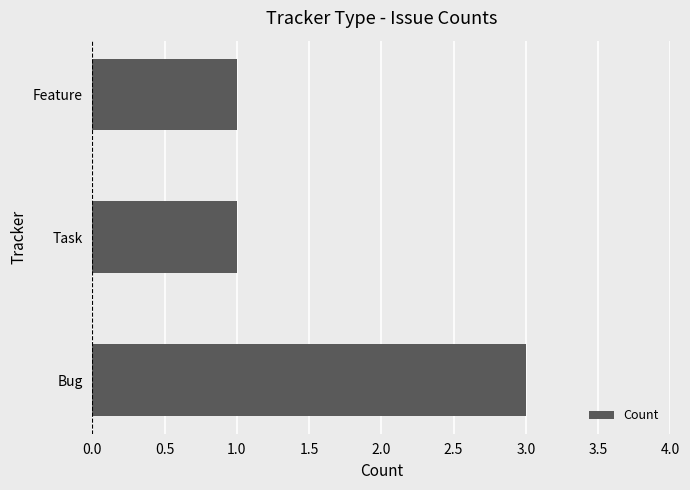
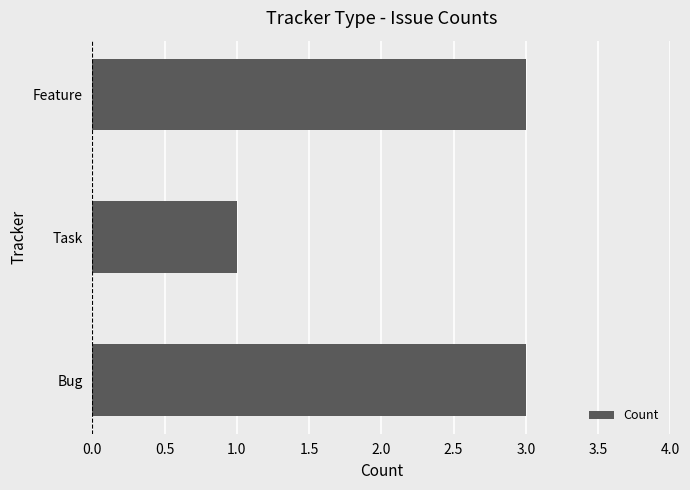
  {
-   "Feature": 1,
+   "Feature": 3,
    "Task": 1,
    "Bug": 3
  }
